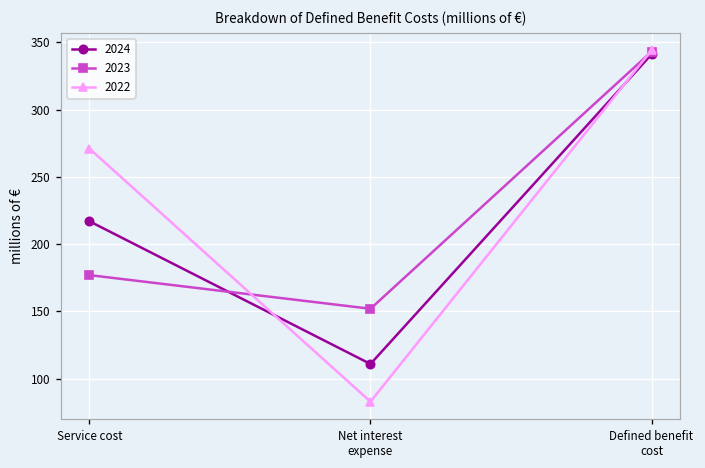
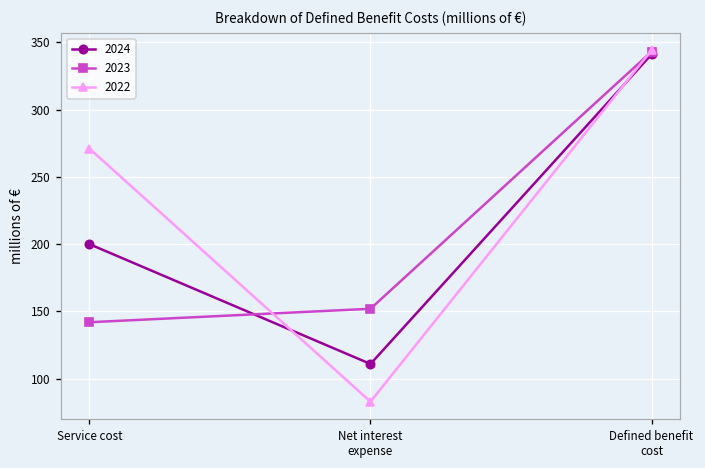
  {
    "2024": {
-     "Service cost": 217,
+     "Service cost": 200,
      "Net interest expense": 111
    },
    "2023": {
-     "Service cost": 177,
+     "Service cost": 142,
      "Net interest expense": 152
    },
    "2022": {
      "Service cost": 271,
      "Net interest expense": 83
    }
  }
